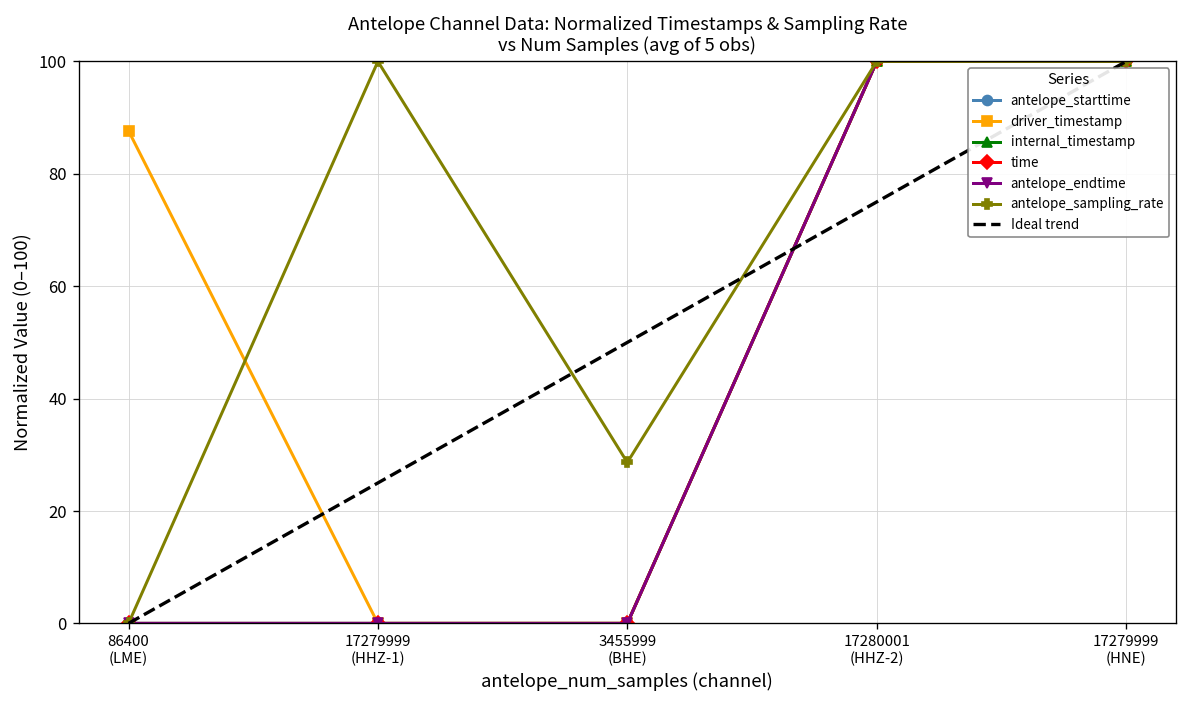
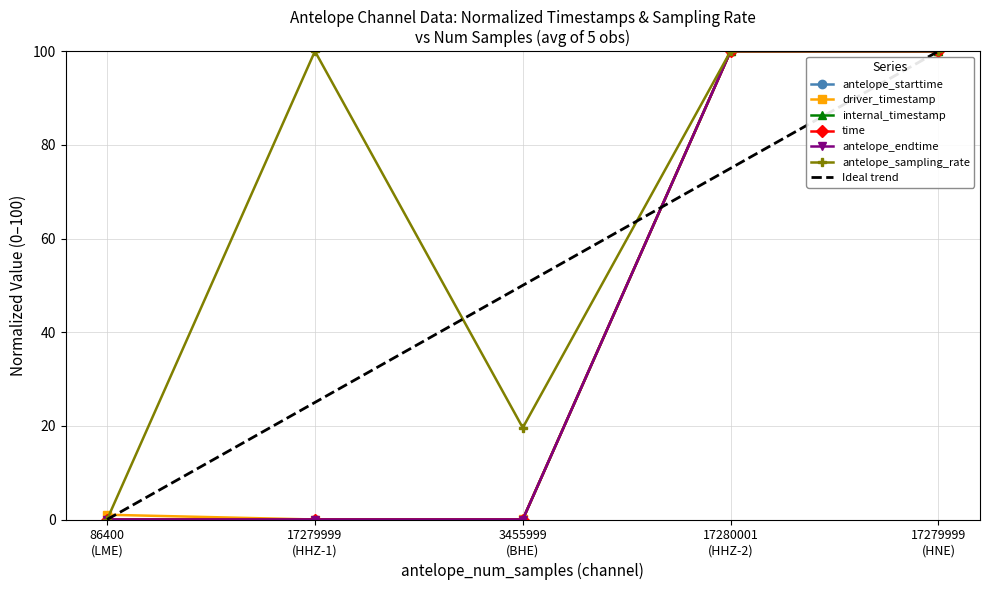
  {
    "driver_timestamp": {
-     "86400 (LME)": 88
+     "86400 (LME)": 1
    },
    "antelope_sampling_rate": {
      "17279999 (HHZ-1)": 100,
-     "3455999 (BHE)": 29
+     "3455999 (BHE)": 20
    },
    "Ideal trend": {
      "17279999 (HHZ-1)": 25,
      "3455999 (BHE)": 50,
      "17280001 (HHZ-2)": 75
    }
  }
